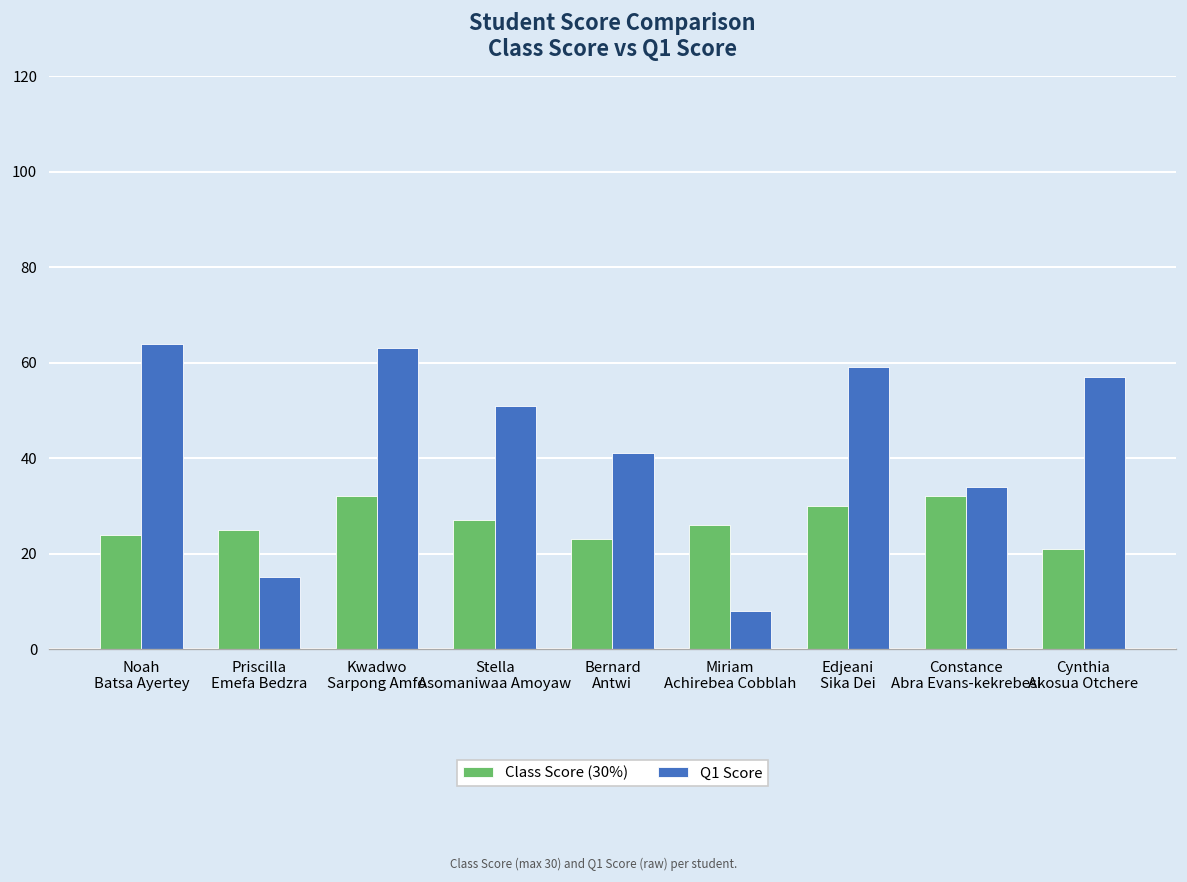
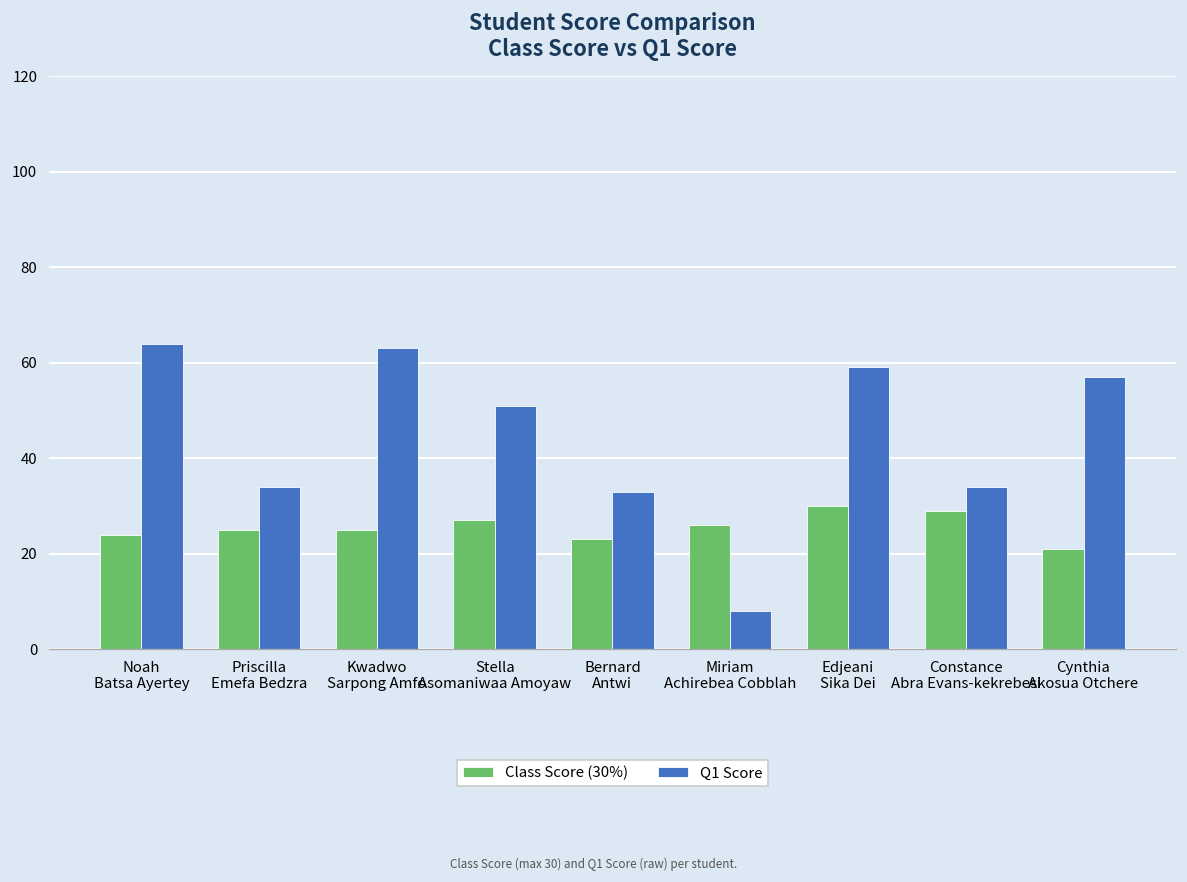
  {
    "Class Score (30%)": {
      "Noah Batsa Ayertey": 24,
      "Priscilla Emefa Bedzra": 25,
-     "Kwadwo Sarpong Amfo": 32,
+     "Kwadwo Sarpong Amfo": 25,
      "Stella Asomaniwaa Amoyaw": 27,
      "Bernard Antwi": 23,
      "Miriam Achirebea Cobblah": 26,
      "Edjeani Sika Dei": 30,
-     "Constance Abra Evans-kekrebesi": 32,
+     "Constance Abra Evans-kekrebesi": 29,
      "Cynthia Akosua Otchere": 21
    },
    "Q1 Score": {
      "Noah Batsa Ayertey": 64,
-     "Priscilla Emefa Bedzra": 15,
+     "Priscilla Emefa Bedzra": 34,
      "Kwadwo Sarpong Amfo": 63,
      "Stella Asomaniwaa Amoyaw": 51,
-     "Bernard Antwi": 41,
+     "Bernard Antwi": 33,
      "Miriam Achirebea Cobblah": 8,
      "Edjeani Sika Dei": 59,
      "Constance Abra Evans-kekrebesi": 34,
      "Cynthia Akosua Otchere": 57
    }
  }
